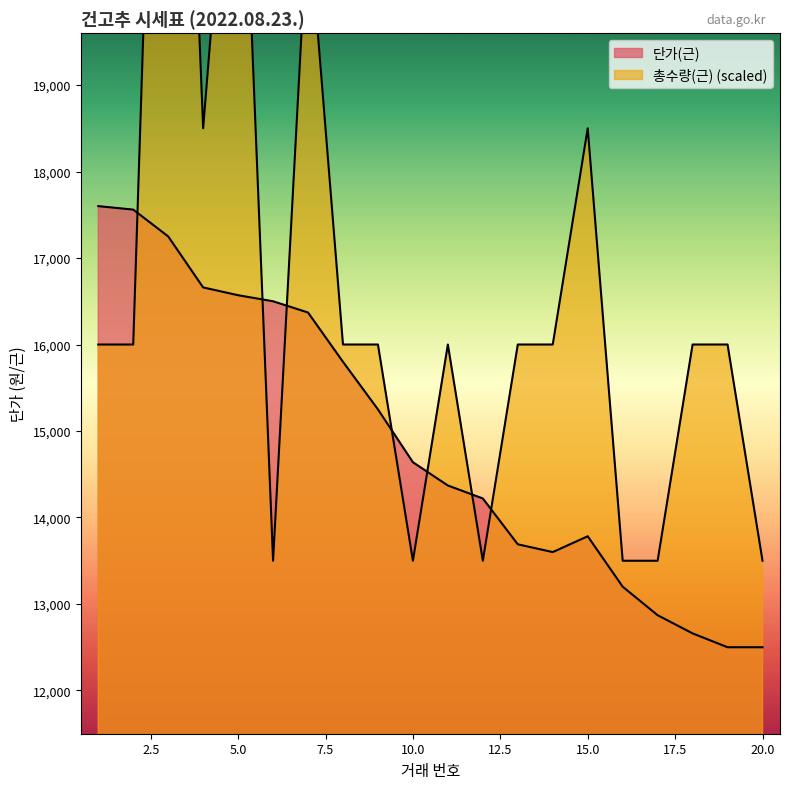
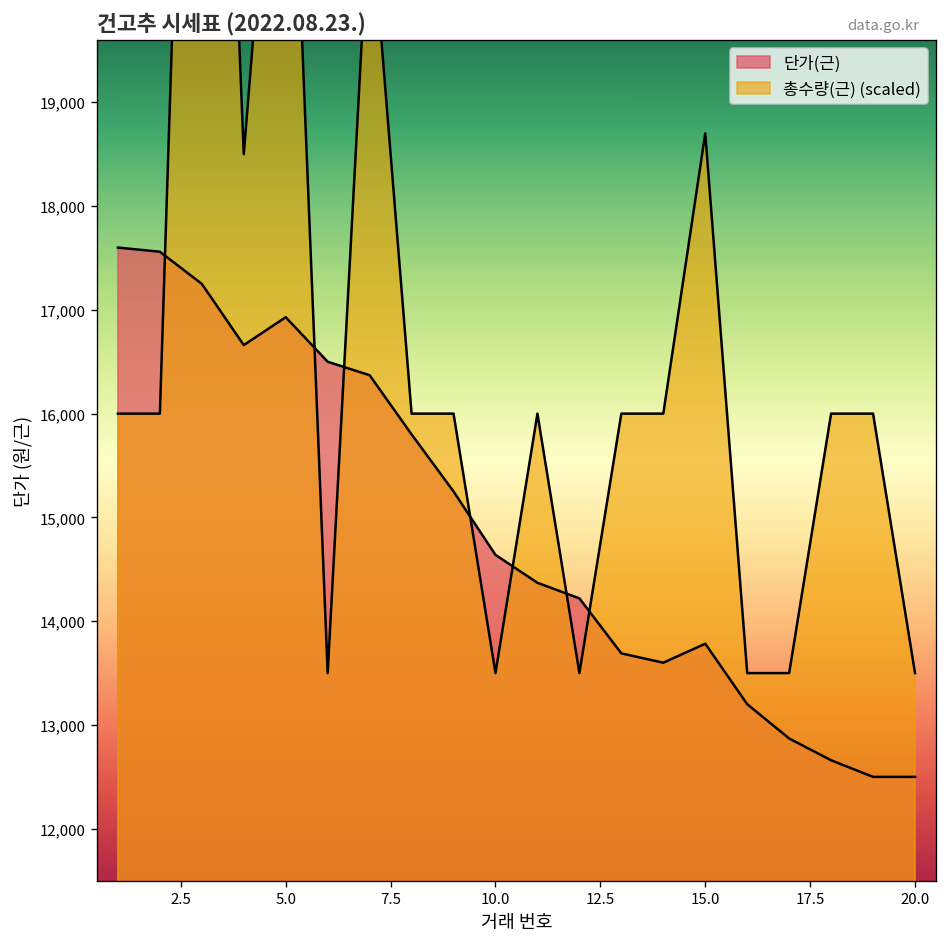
  {
    "단가(근)": {
-     "5.0": "16,600",
+     "5.0": "16,900",
      "10.0": "14,600",
      "15.0": "13,800",
      "20.0": "12,500"
    },
    "총수량(근) (scaled)": {
      "10.0": "13,500",
-     "15.0": "18,500",
+     "15.0": "18,700",
      "20.0": "13,500"
    }
  }
